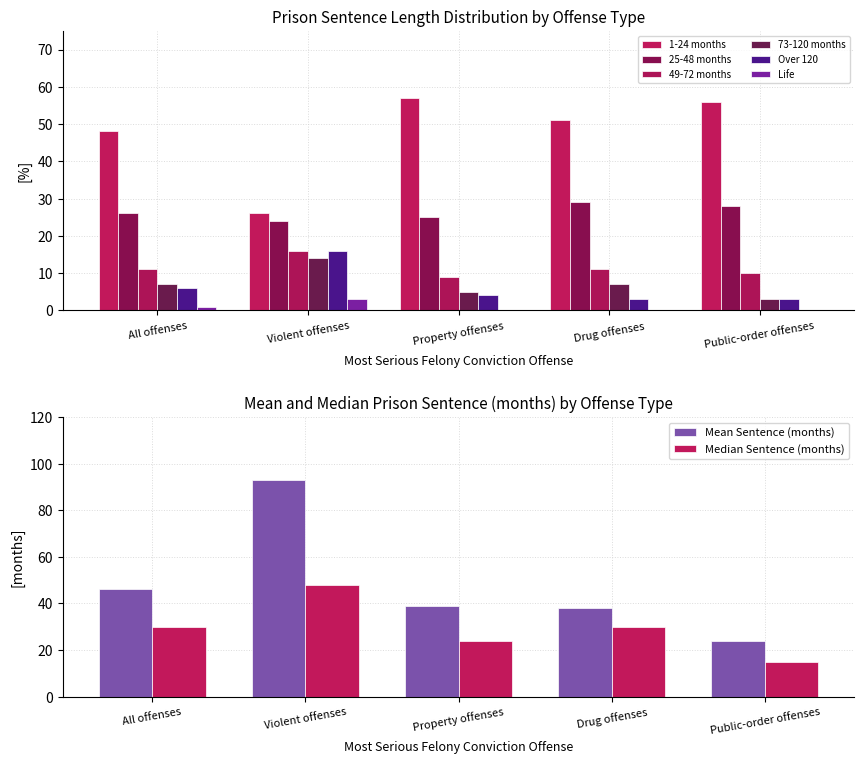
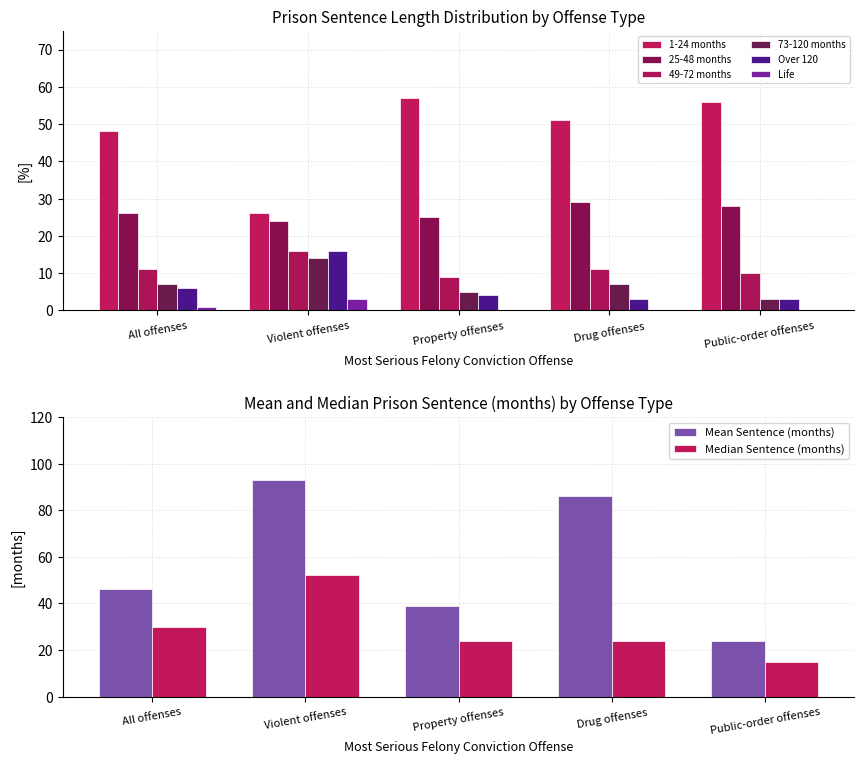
  {
    "Mean and Median Prison Sentence (months) by Offense Type": {
      "Mean Sentence (months)": {
        "All offenses": 46,
        "Violent offenses": 93,
        "Property offenses": 39,
-       "Drug offenses": 38,
+       "Drug offenses": 86,
        "Public-order offenses": 24
      },
      "Median Sentence (months)": {
        "All offenses": 30,
-       "Violent offenses": 48,
+       "Violent offenses": 52,
        "Property offenses": 24,
-       "Drug offenses": 30,
+       "Drug offenses": 24,
        "Public-order offenses": 15
      }
    }
  }
